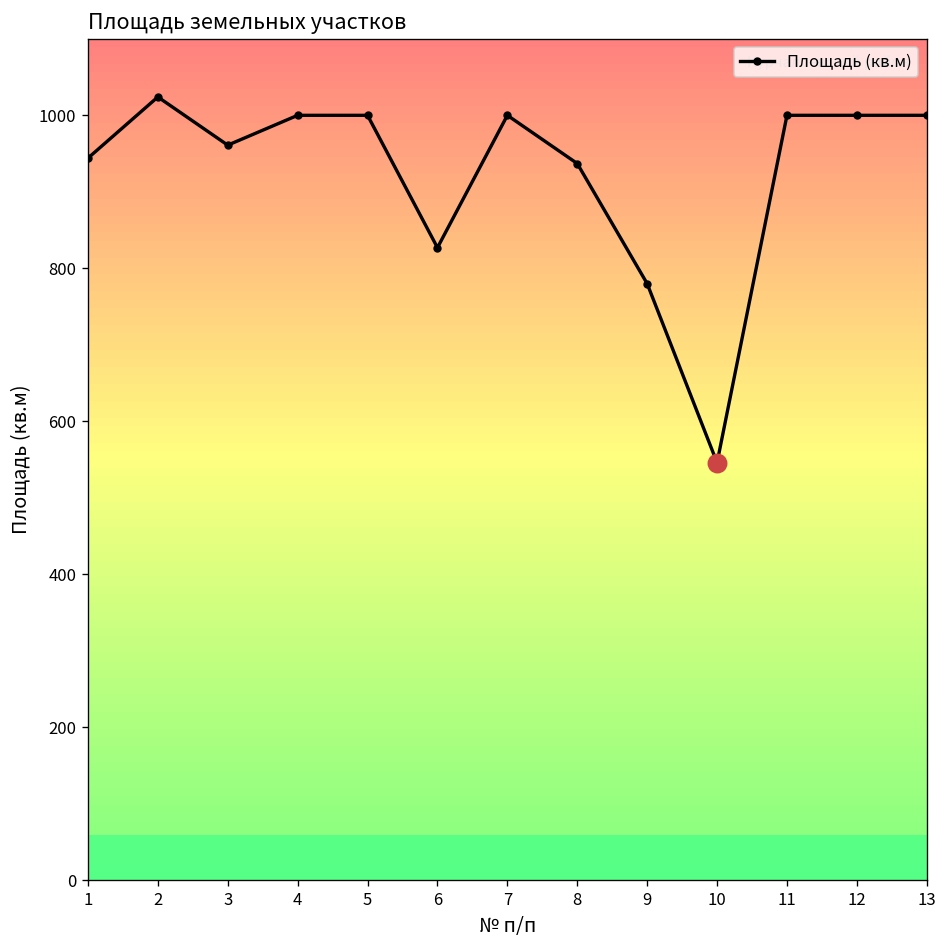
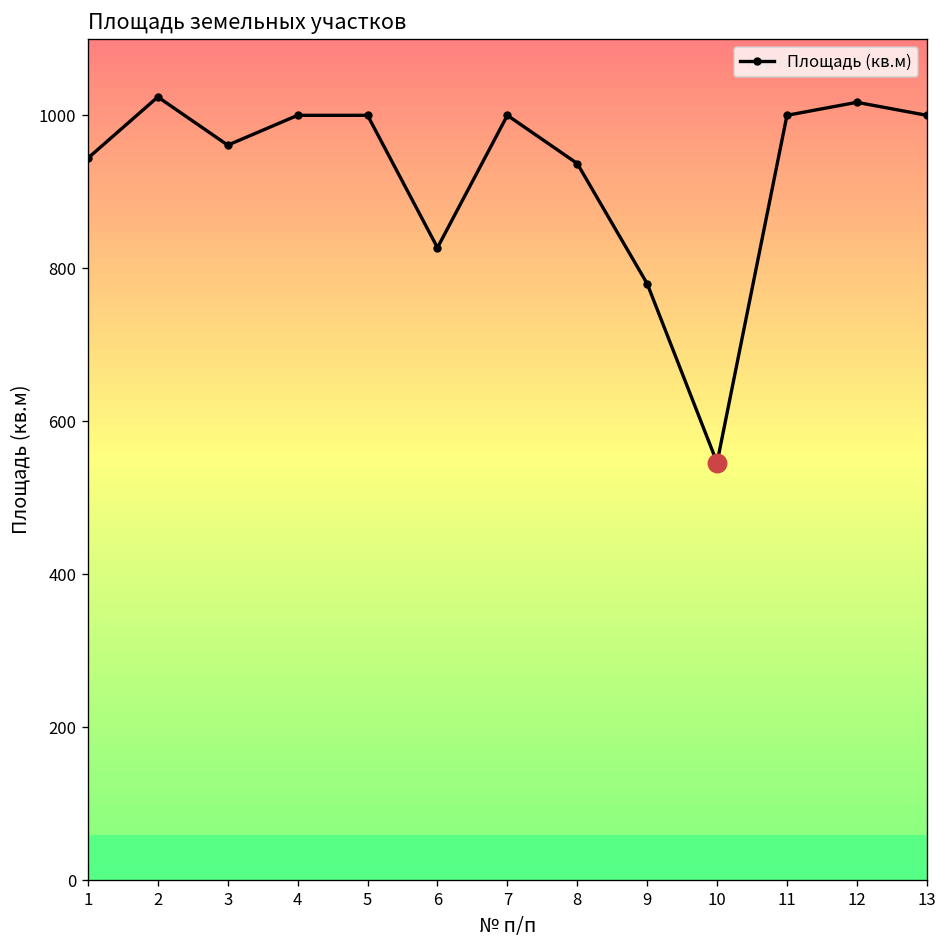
  {
    "Площадь (кв.м)": {
      "2": 1020,
      "3": 960,
      "4": 1000,
      "5": 1000,
      "6": 830,
      "7": 1000,
      "8": 940,
      "9": 780,
      "11": 1000,
-     "12": 1000
+     "12": 1020
    }
  }
